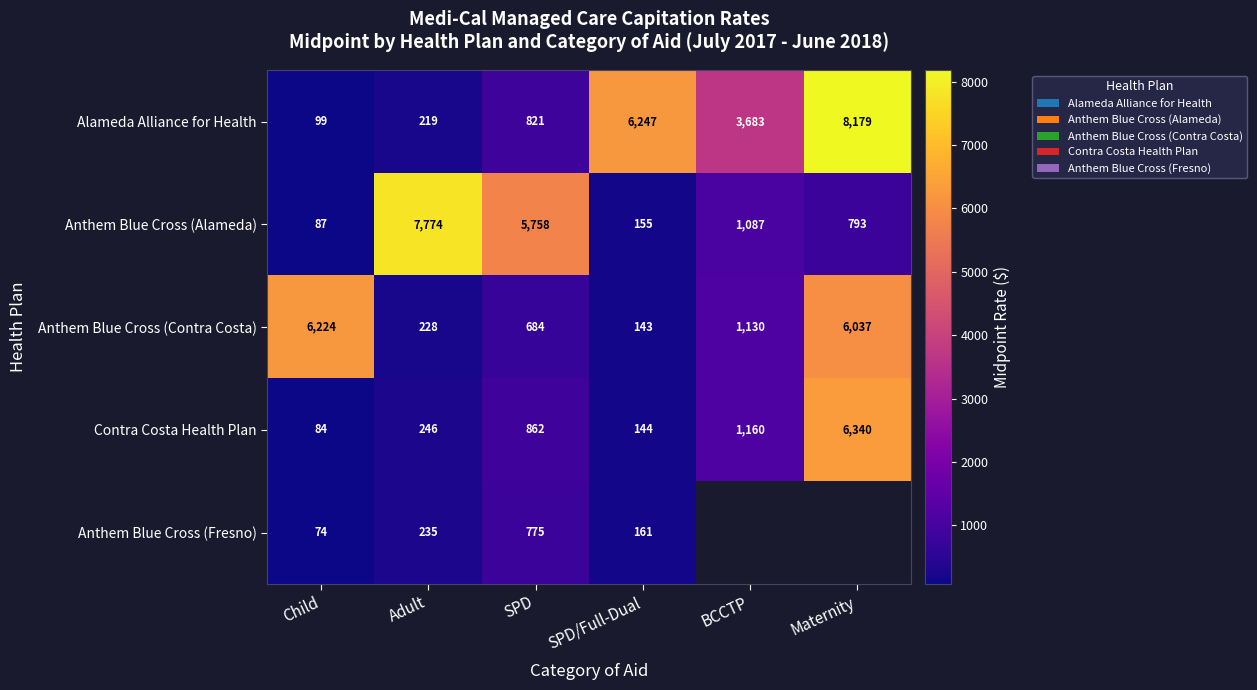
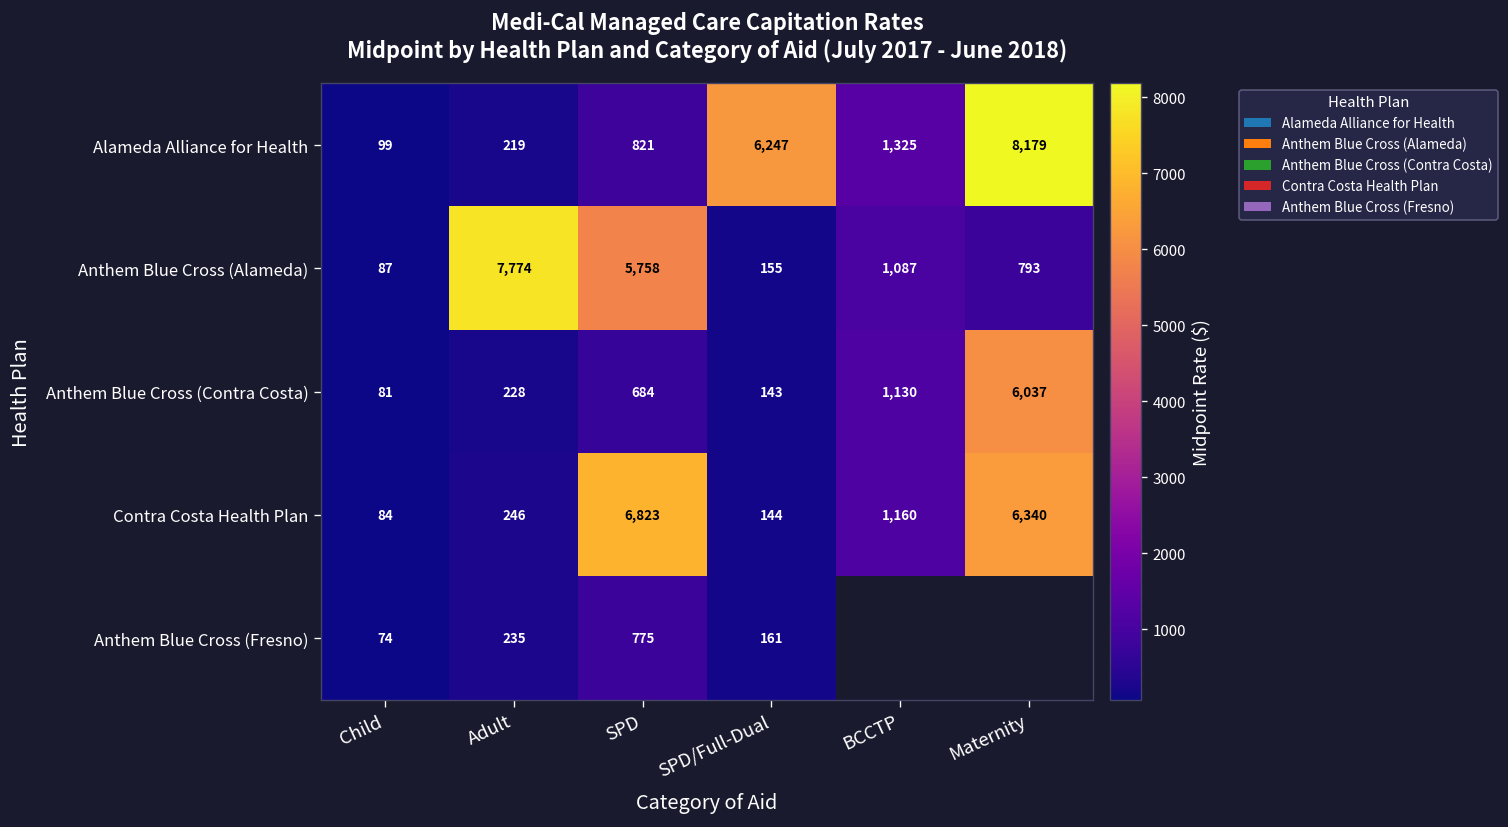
  {
    "Alameda Alliance for Health": {
      "Child": "99",
      "Adult": "219",
      "SPD": "821",
      "SPD/Full-Dual": "6,247",
-     "BCCTP": "3,683",
+     "BCCTP": "1,325",
      "Maternity": "8,179"
    },
    "Anthem Blue Cross (Alameda)": {
      "Child": "87",
      "Adult": "7,774",
      "SPD": "5,758",
      "SPD/Full-Dual": "155",
      "BCCTP": "1,087",
      "Maternity": "793"
    },
    "Anthem Blue Cross (Contra Costa)": {
-     "Child": "6,224",
+     "Child": "81",
      "Adult": "228",
      "SPD": "684",
      "SPD/Full-Dual": "143",
      "BCCTP": "1,130",
      "Maternity": "6,037"
    },
    "Contra Costa Health Plan": {
      "Child": "84",
      "Adult": "246",
-     "SPD": "862",
+     "SPD": "6,823",
      "SPD/Full-Dual": "144",
      "BCCTP": "1,160",
      "Maternity": "6,340"
    },
    "Anthem Blue Cross (Fresno)": {
      "Child": "74",
      "Adult": "235",
      "SPD": "775",
      "SPD/Full-Dual": "161"
    }
  }
